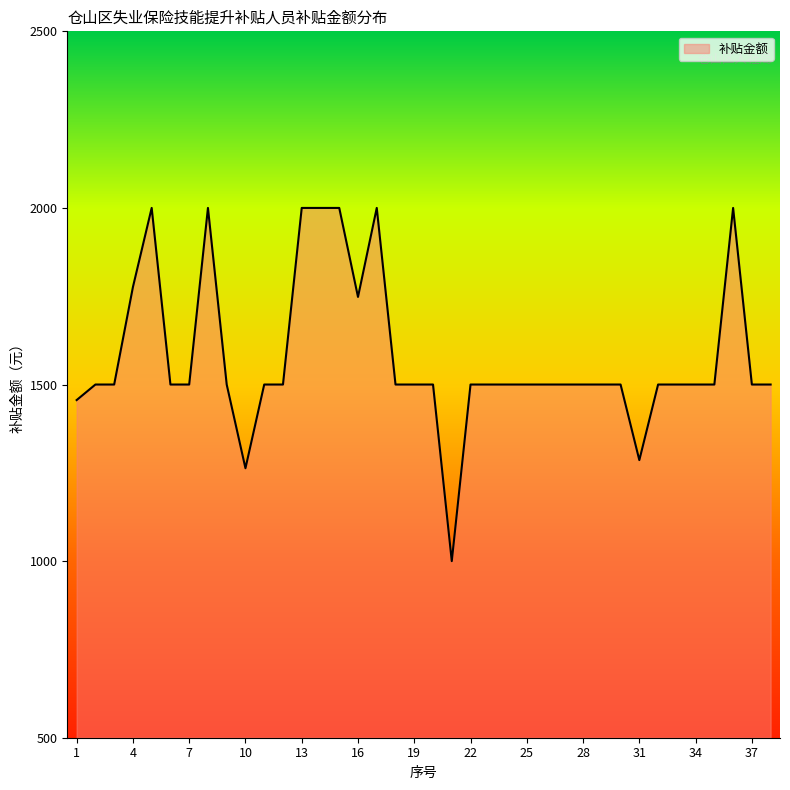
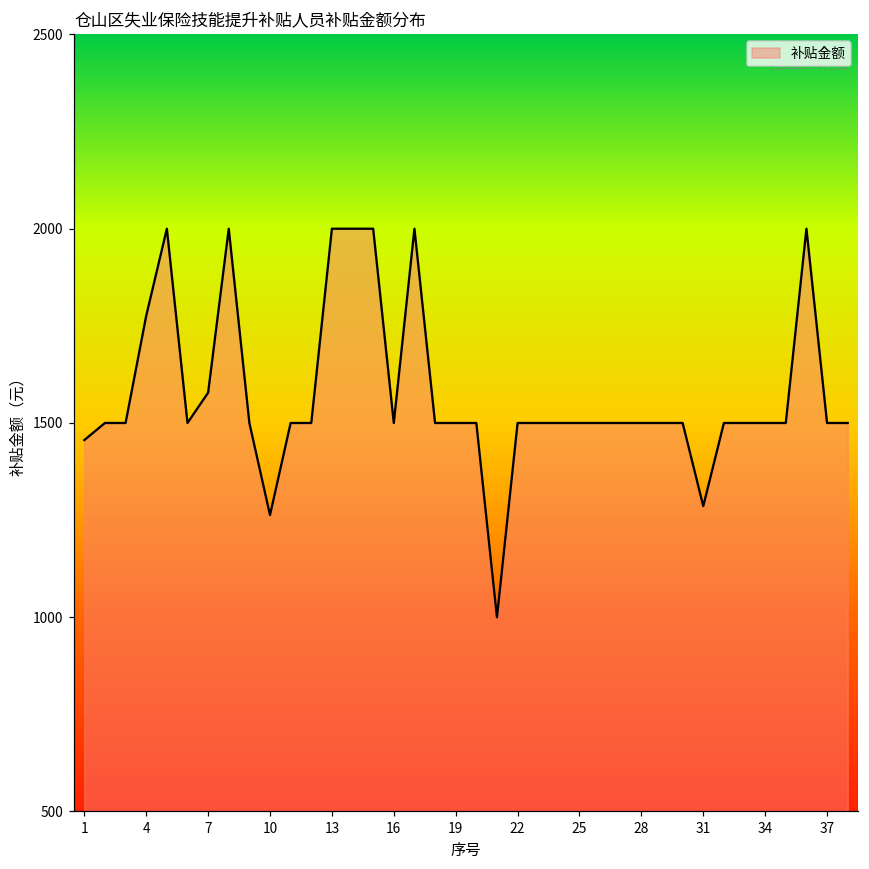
  {
    "1": 1460,
    "4": 1780,
-   "7": 1500,
+   "7": 1580,
    "10": 1260,
    "13": 2000,
-   "16": 1750,
+   "16": 1500,
    "19": 1500,
    "22": 1500,
    "25": 1500,
    "28": 1500,
    "31": 1290,
    "34": 1500,
    "37": 1500
  }
